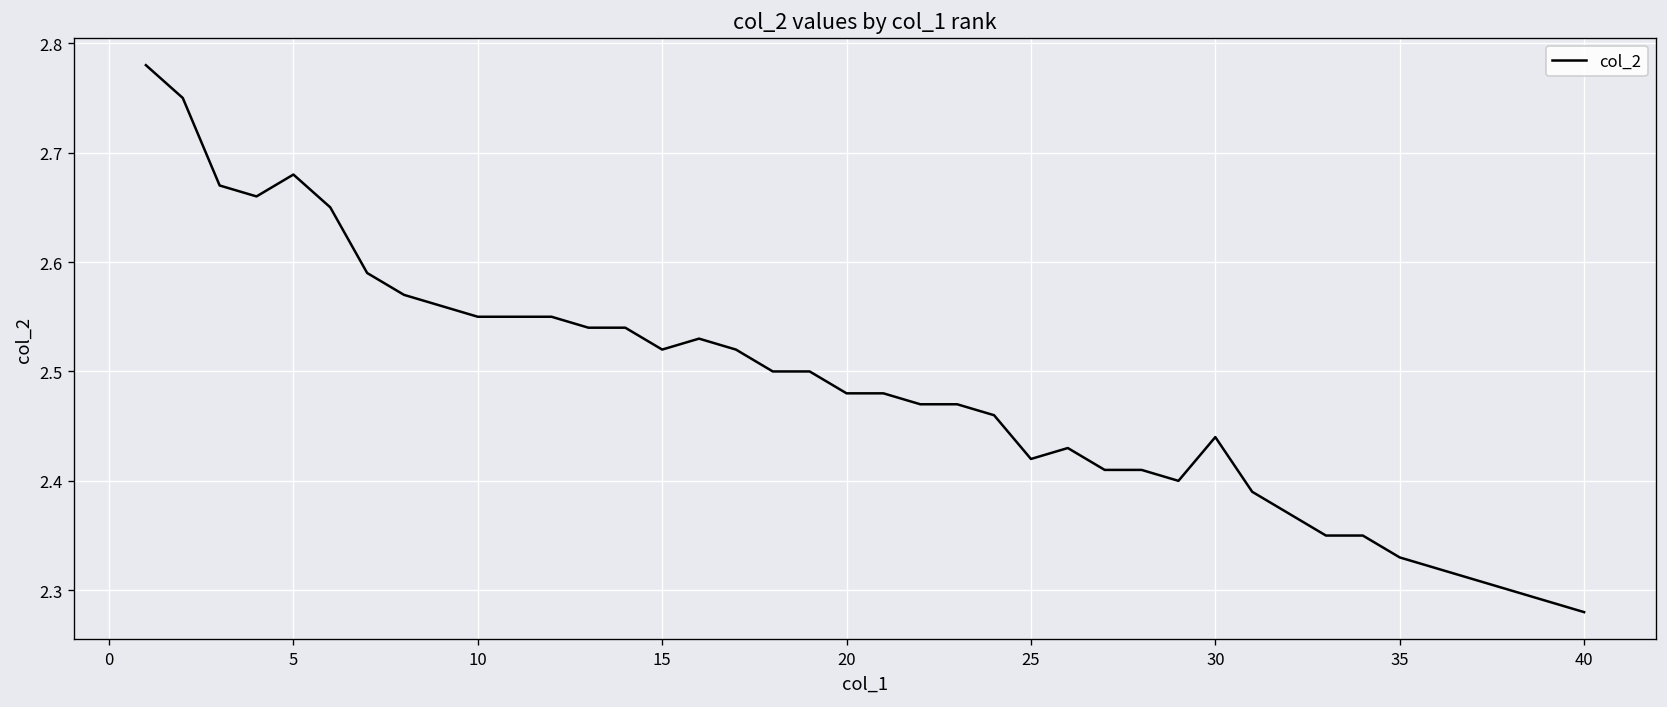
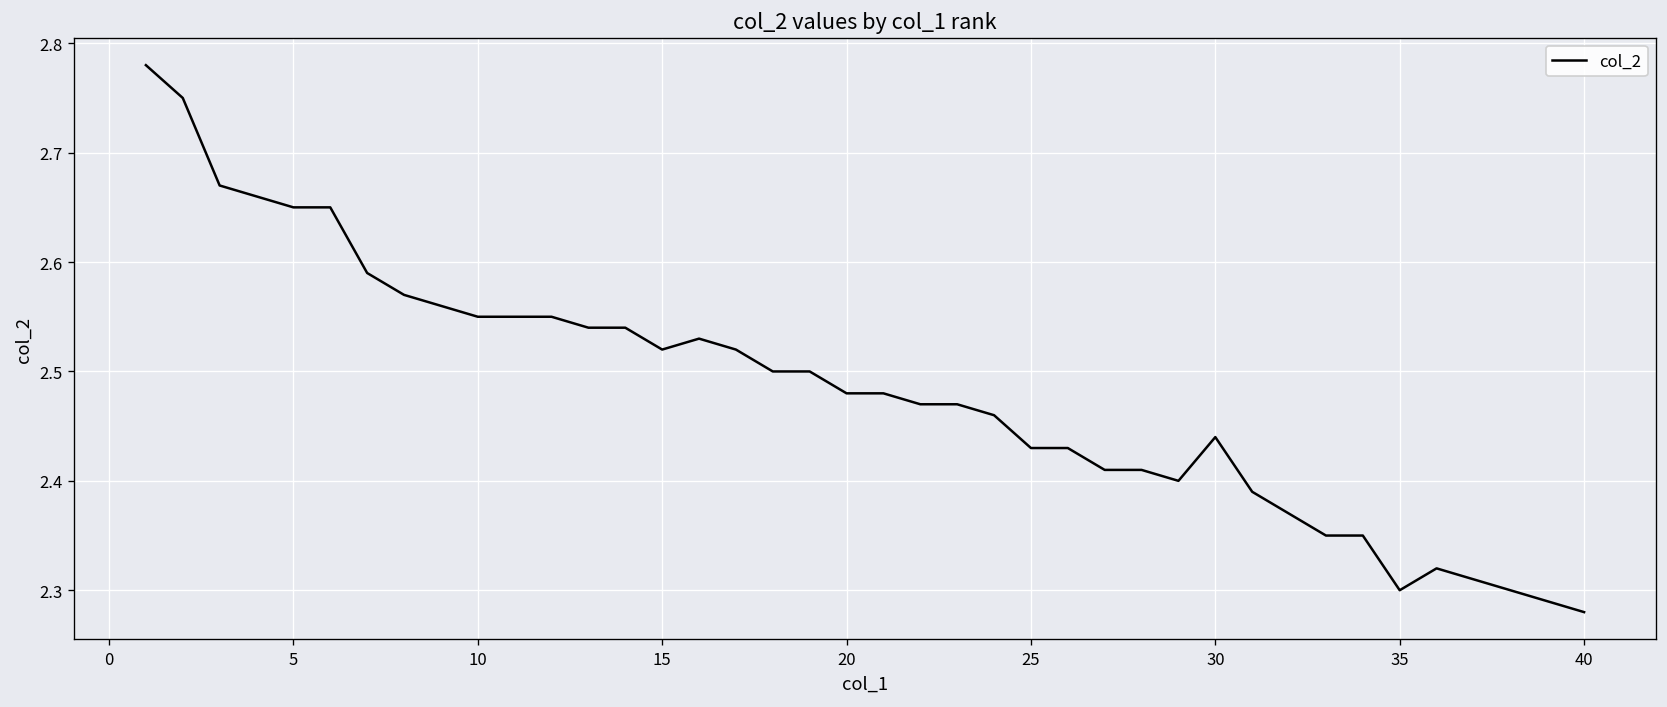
  {
-   "5": 2.68,
+   "5": 2.65,
    "10": 2.55,
    "15": 2.52,
    "20": 2.48,
-   "25": 2.42,
+   "25": 2.43,
    "30": 2.44,
-   "35": 2.33,
+   "35": 2.30,
    "40": 2.28
  }
